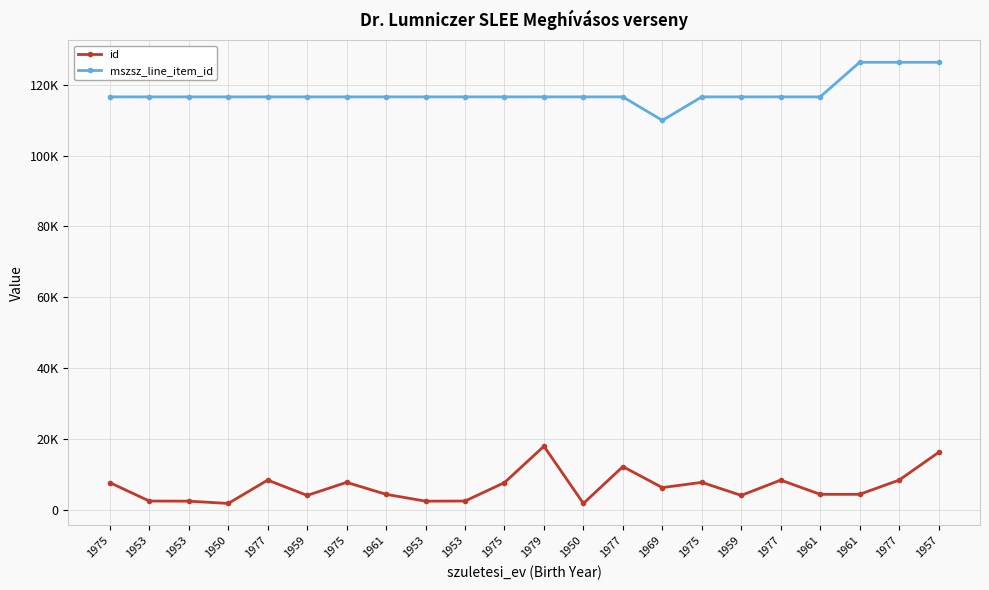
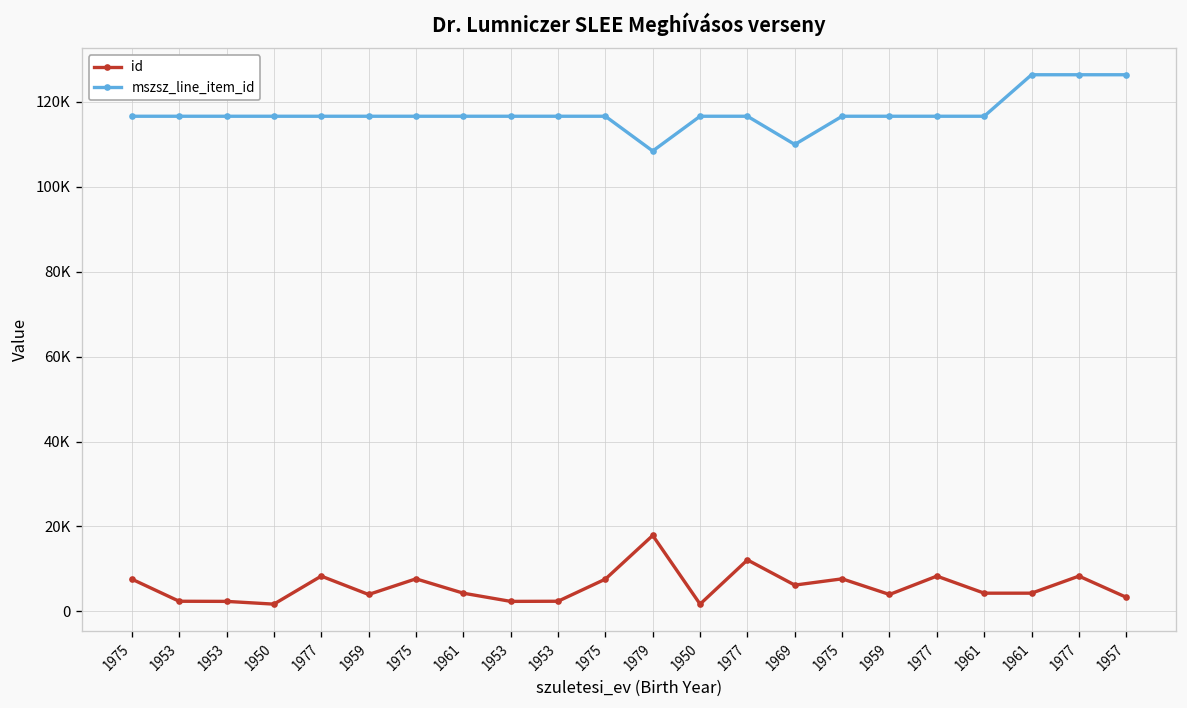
  {
    "id": {
      "1979": 18000,
      "1969": 6000,
-     "1957": 16000
+     "1957": 3000
    },
    "mszsz_line_item_id": {
-     "1979": 117000,
+     "1979": 108000,
      "1969": 110000,
      "1957": 126000
    }
  }
